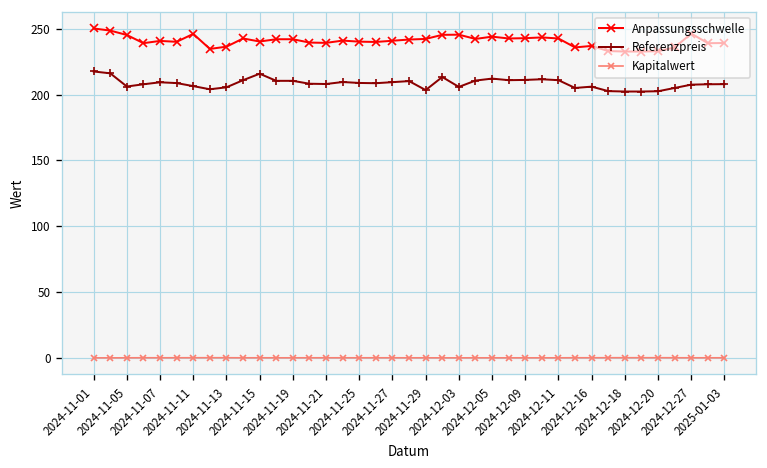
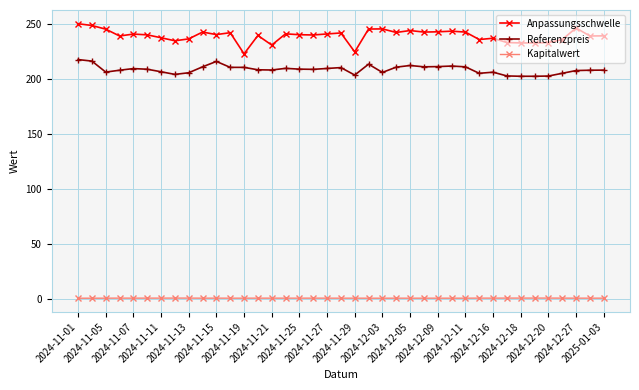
  {
    "Anpassungsschwelle": {
      "2024-11-01": 250,
      "2024-11-05": 245,
      "2024-11-07": 241,
-     "2024-11-11": 246,
+     "2024-11-11": 237,
      "2024-11-13": 236,
      "2024-11-15": 240,
-     "2024-11-19": 242,
-     "2024-11-21": 239,
+     "2024-11-19": 223,
+     "2024-11-21": 231,
      "2024-11-25": 240,
      "2024-11-27": 241,
-     "2024-11-29": 242,
+     "2024-11-29": 224,
      "2024-12-03": 245,
      "2024-12-05": 244,
      "2024-12-09": 243,
      "2024-12-11": 243,
      "2024-12-16": 237
    },
    "Referenzpreis": {
      "2024-11-01": 218,
      "2024-11-05": 206,
      "2024-11-07": 209,
      "2024-11-11": 206,
      "2024-11-13": 206,
      "2024-11-15": 216,
      "2024-11-19": 210,
      "2024-11-21": 208,
      "2024-11-25": 209,
      "2024-11-27": 209,
      "2024-11-29": 203,
      "2024-12-03": 206,
      "2024-12-05": 212,
      "2024-12-09": 211,
      "2024-12-11": 211,
      "2024-12-16": 206,
      "2024-12-18": 202,
      "2024-12-20": 203,
      "2024-12-27": 208,
      "2025-01-03": 208
    },
    "Kapitalwert": {
      "2024-11-01": 0,
      "2024-11-05": 0,
      "2024-11-07": 0,
      "2024-11-11": 0,
      "2024-11-13": 0,
      "2024-11-15": 0,
      "2024-11-19": 0,
      "2024-11-21": 0,
      "2024-11-25": 0,
      "2024-11-27": 0,
      "2024-11-29": 0,
      "2024-12-03": 0,
      "2024-12-05": 0,
      "2024-12-09": 0,
      "2024-12-11": 0,
      "2024-12-16": 0,
      "2024-12-18": 0,
      "2024-12-20": 0,
      "2024-12-27": 0,
      "2025-01-03": 0
    }
  }
